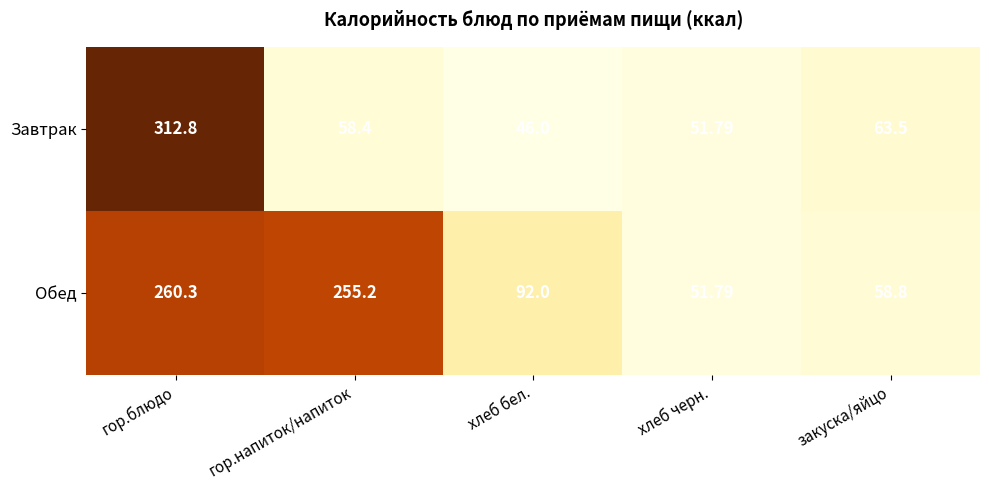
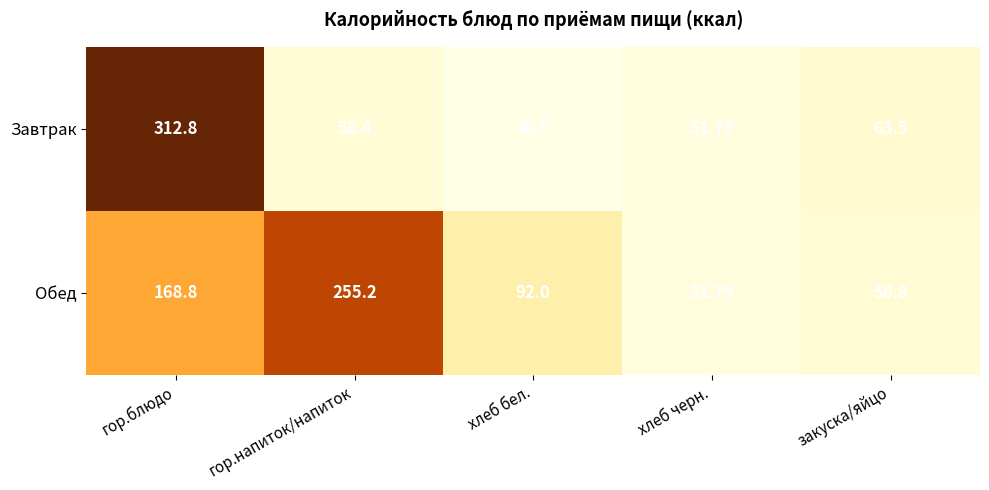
  {
    "Завтрак": {
      "гор.блюдо": 312.8
    },
    "Обед": {
-     "гор.блюдо": 260.3,
+     "гор.блюдо": 168.8,
      "гор.напиток/напиток": 255.2,
      "хлеб бел.": 92.0
    }
  }
